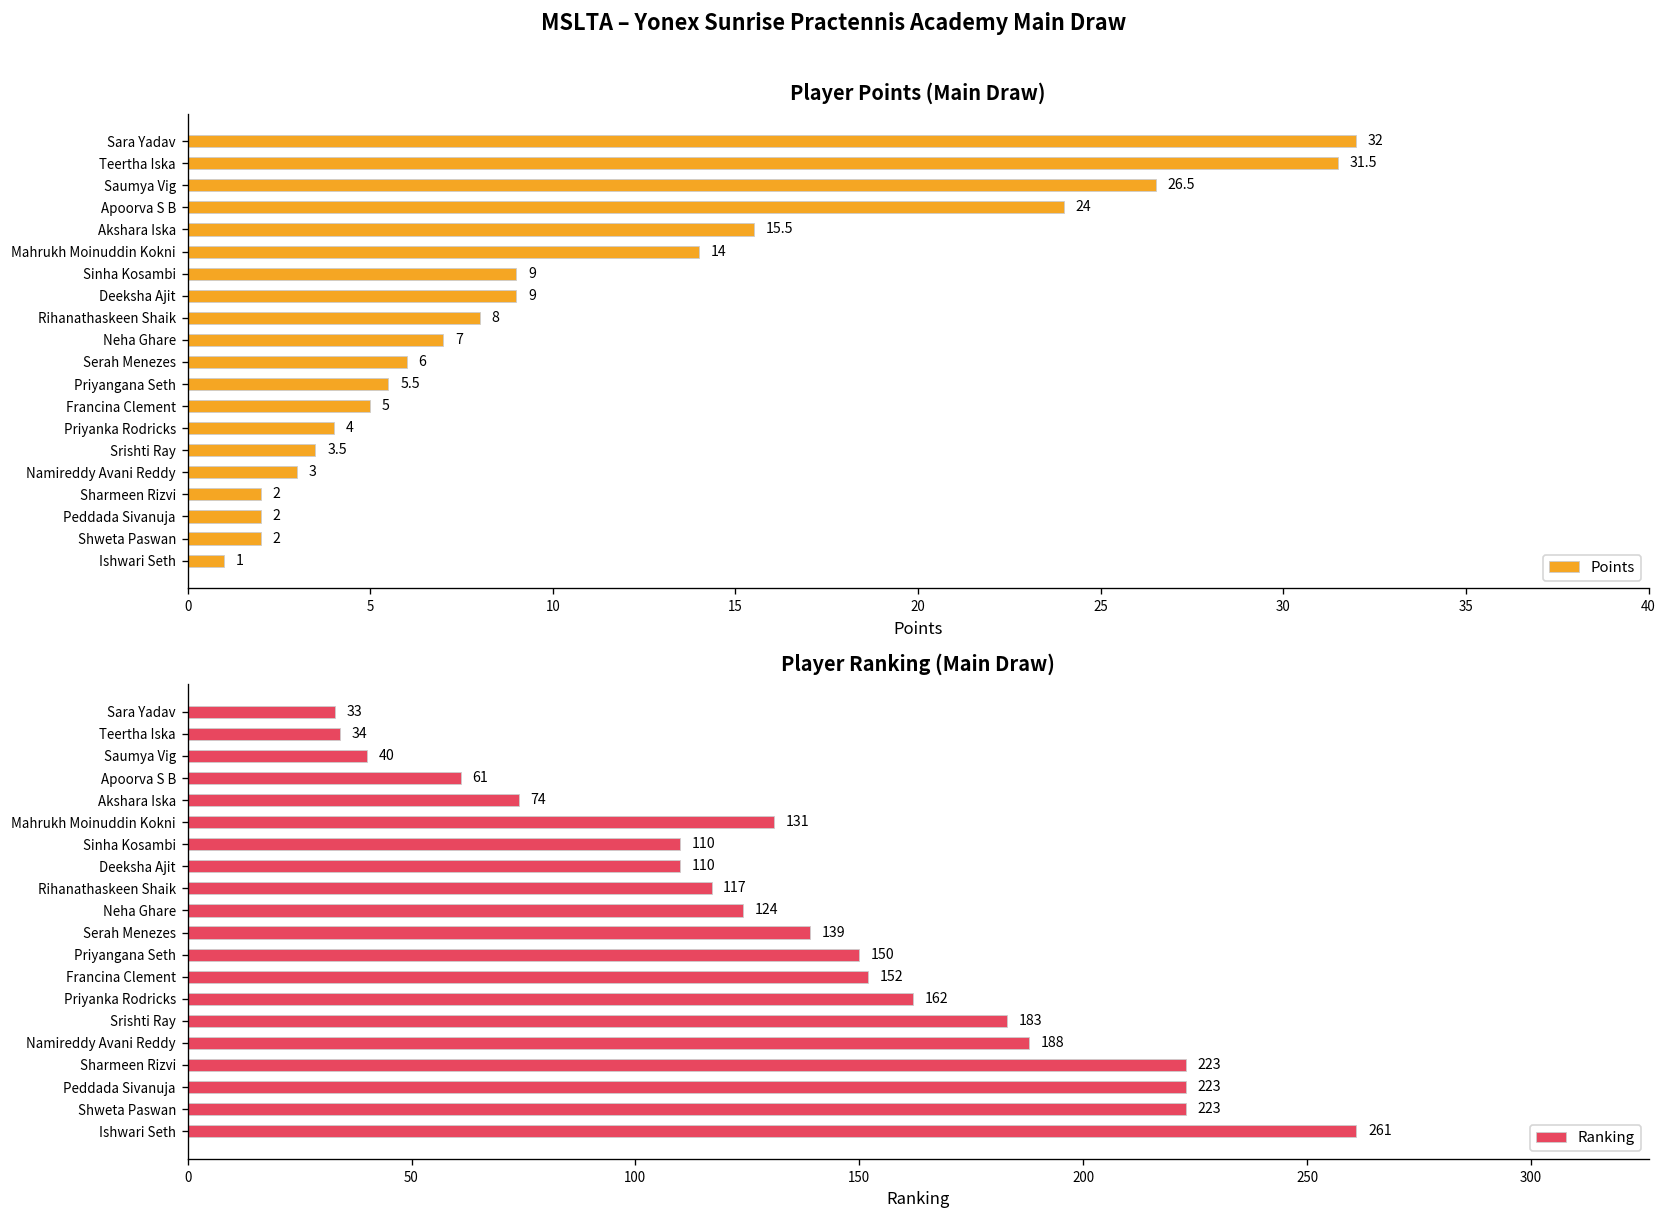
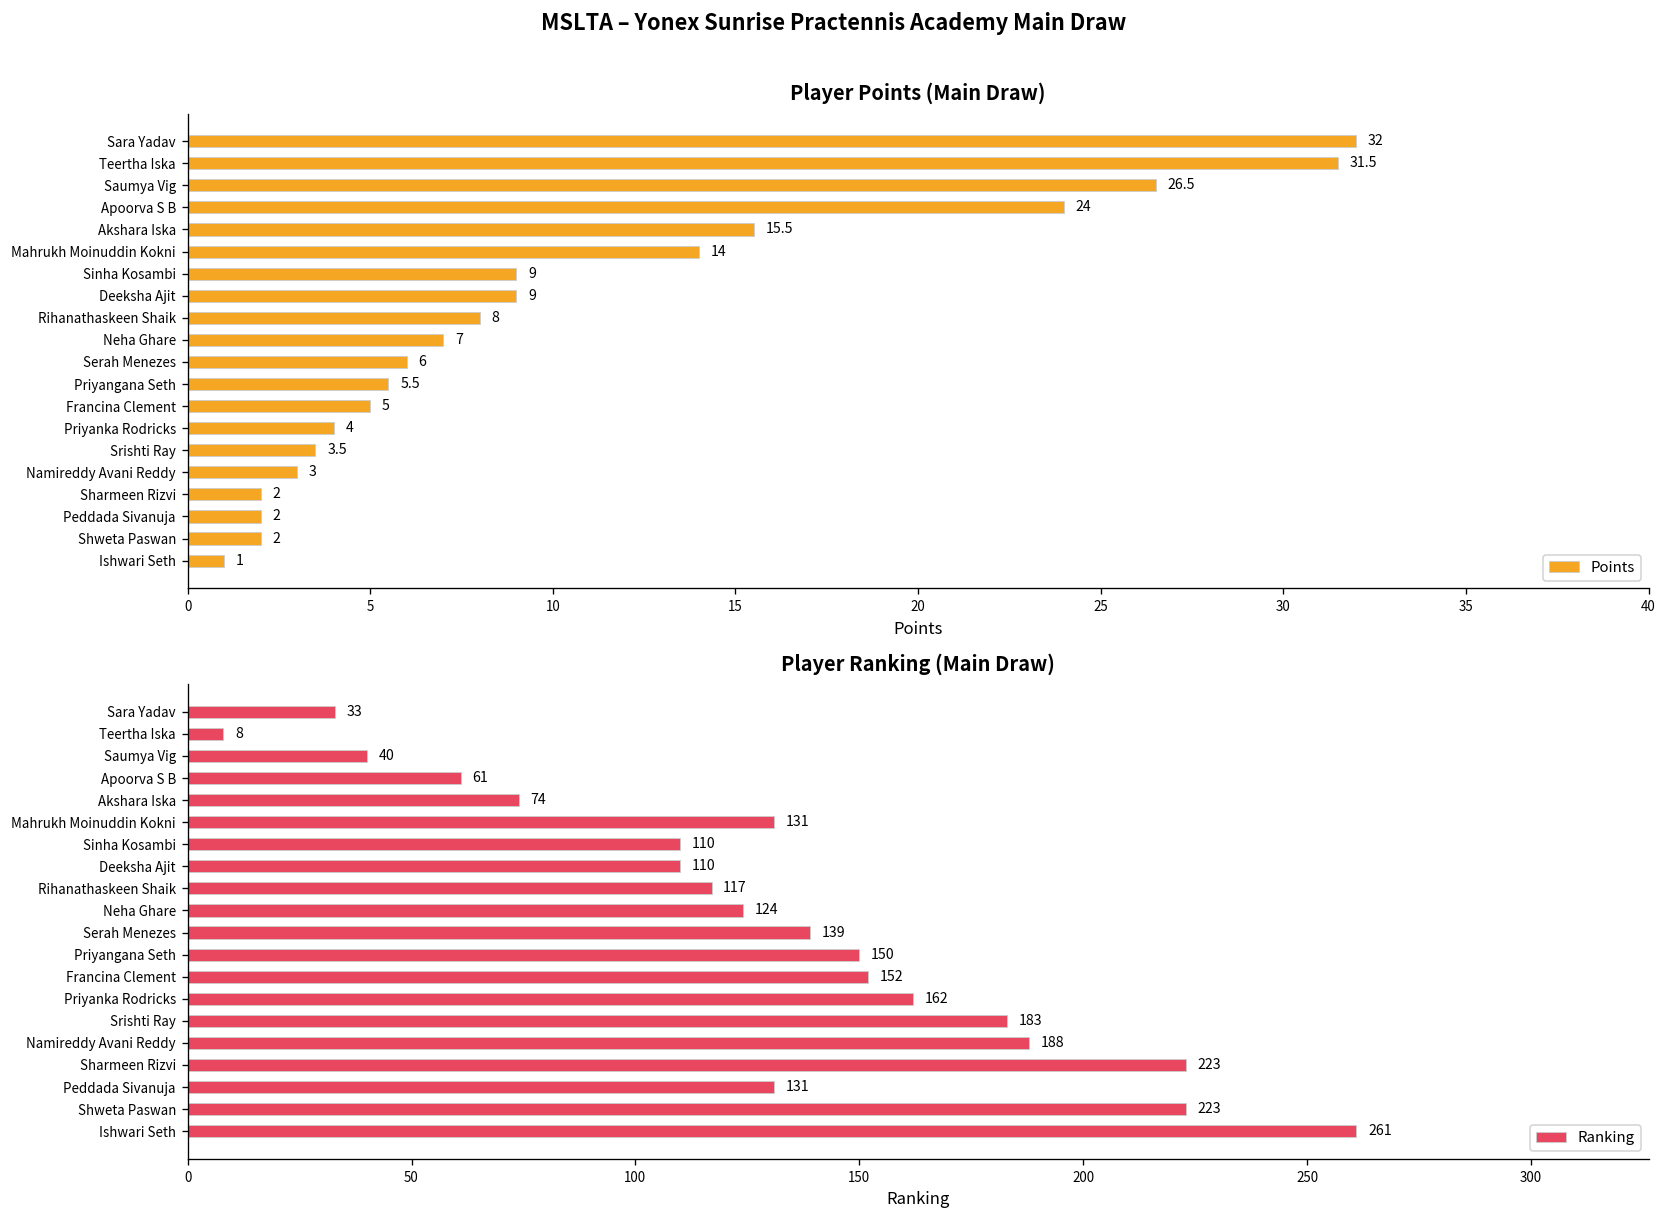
  {
    "Player Points (Main Draw)": {
      "Sara Yadav": 32,
      "Teertha Iska": 31.5,
      "Saumya Vig": 26.5,
      "Apoorva S B": 24,
      "Akshara Iska": 15.5,
      "Mahrukh Moinuddin Kokni": 14,
      "Sinha Kosambi": 9,
      "Deeksha Ajit": 9,
      "Rihanathaskeen Shaik": 8,
      "Neha Ghare": 7,
      "Serah Menezes": 6,
      "Priyangana Seth": 5.5,
      "Francina Clement": 5,
      "Priyanka Rodricks": 4,
      "Srishti Ray": 3.5,
      "Namireddy Avani Reddy": 3,
      "Sharmeen Rizvi": 2,
      "Peddada Sivanuja": 2,
      "Shweta Paswan": 2,
      "Ishwari Seth": 1
    },
    "Player Ranking (Main Draw)": {
      "Sara Yadav": 33,
-     "Teertha Iska": 34,
+     "Teertha Iska": 8,
      "Saumya Vig": 40,
      "Apoorva S B": 61,
      "Akshara Iska": 74,
      "Mahrukh Moinuddin Kokni": 131,
      "Sinha Kosambi": 110,
      "Deeksha Ajit": 110,
      "Rihanathaskeen Shaik": 117,
      "Neha Ghare": 124,
      "Serah Menezes": 139,
      "Priyangana Seth": 150,
      "Francina Clement": 152,
      "Priyanka Rodricks": 162,
      "Srishti Ray": 183,
      "Namireddy Avani Reddy": 188,
      "Sharmeen Rizvi": 223,
-     "Peddada Sivanuja": 223,
+     "Peddada Sivanuja": 131,
      "Shweta Paswan": 223,
      "Ishwari Seth": 261
    }
  }
